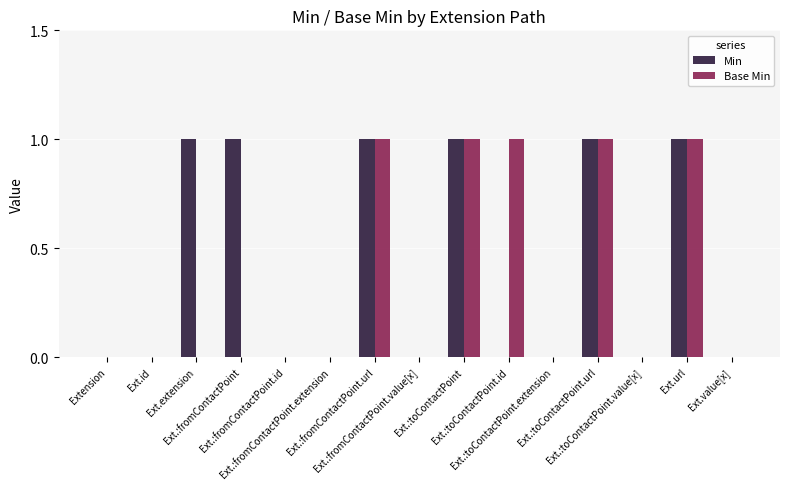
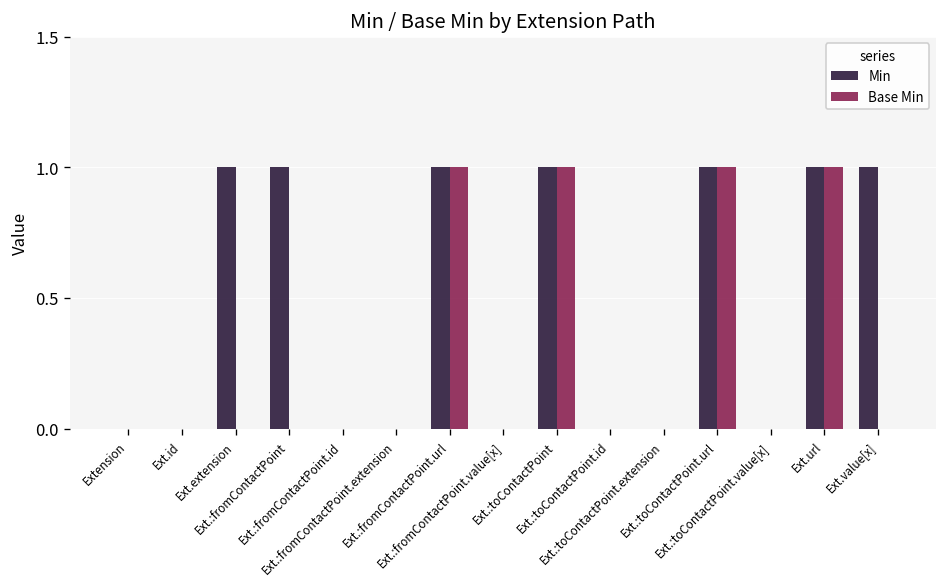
  {
    "Min": {
      "Extension": 0,
      "Ext.id": 0,
      "Ext.extension": 1,
      "Ext.:fromContactPoint": 1,
      "Ext.:fromContactPoint.id": 0,
      "Ext.:fromContactPoint.extension": 0,
      "Ext.:fromContactPoint.url": 1,
      "Ext.:fromContactPoint.value[x]": 0,
      "Ext.:toContactPoint": 1,
      "Ext.:toContactPoint.id": 0,
      "Ext.:toContactPoint.extension": 0,
      "Ext.:toContactPoint.url": 1,
      "Ext.:toContactPoint.value[x]": 0,
      "Ext.url": 1,
-     "Ext.value[x]": 0
+     "Ext.value[x]": 1
    },
    "Base Min": {
      "Extension": 0,
      "Ext.id": 0,
      "Ext.extension": 0,
      "Ext.:fromContactPoint": 0,
      "Ext.:fromContactPoint.id": 0,
      "Ext.:fromContactPoint.extension": 0,
      "Ext.:fromContactPoint.url": 1,
      "Ext.:fromContactPoint.value[x]": 0,
      "Ext.:toContactPoint": 1,
-     "Ext.:toContactPoint.id": 1,
+     "Ext.:toContactPoint.id": 0,
      "Ext.:toContactPoint.extension": 0,
      "Ext.:toContactPoint.url": 1,
      "Ext.:toContactPoint.value[x]": 0,
      "Ext.url": 1,
      "Ext.value[x]": 0
    }
  }
